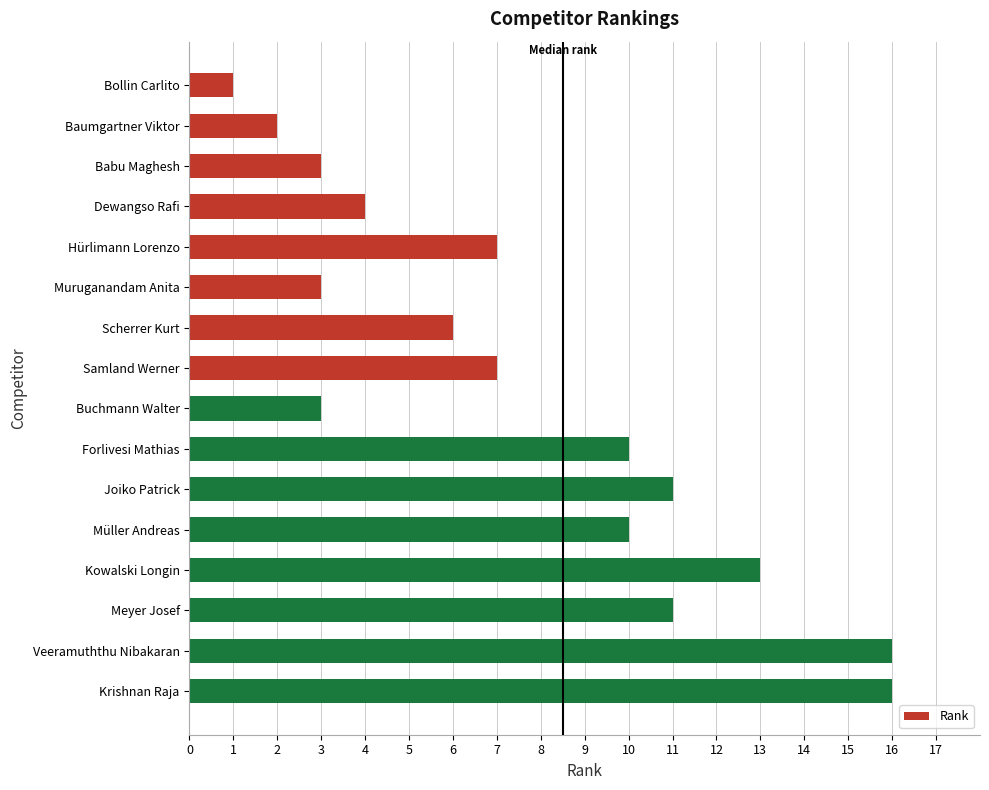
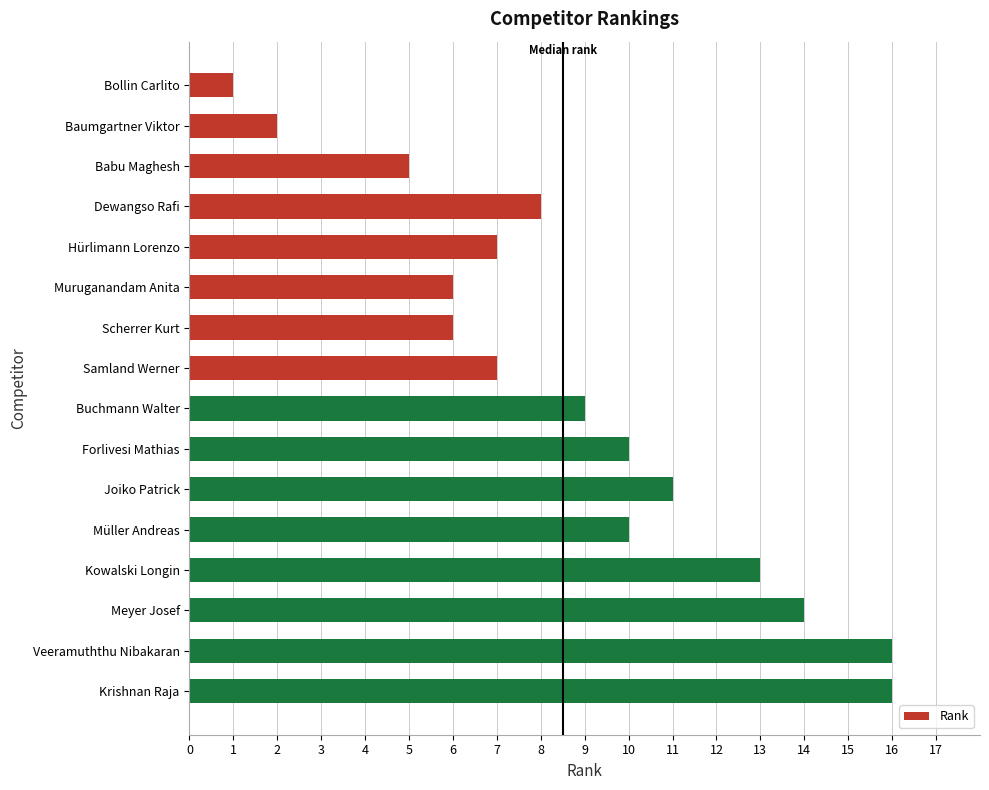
  {
    "Bollin Carlito": 1,
    "Baumgartner Viktor": 2,
-   "Babu Maghesh": 3,
-   "Dewangso Rafi": 4,
+   "Babu Maghesh": 5,
+   "Dewangso Rafi": 8,
    "Hürlimann Lorenzo": 7,
-   "Muruganandam Anita": 3,
+   "Muruganandam Anita": 6,
    "Scherrer Kurt": 6,
    "Samland Werner": 7,
-   "Buchmann Walter": 3,
+   "Buchmann Walter": 9,
    "Forlivesi Mathias": 10,
    "Joiko Patrick": 11,
    "Müller Andreas": 10,
    "Kowalski Longin": 13,
-   "Meyer Josef": 11,
+   "Meyer Josef": 14,
    "Veeramuththu Nibakaran": 16,
    "Krishnan Raja": 16
  }
